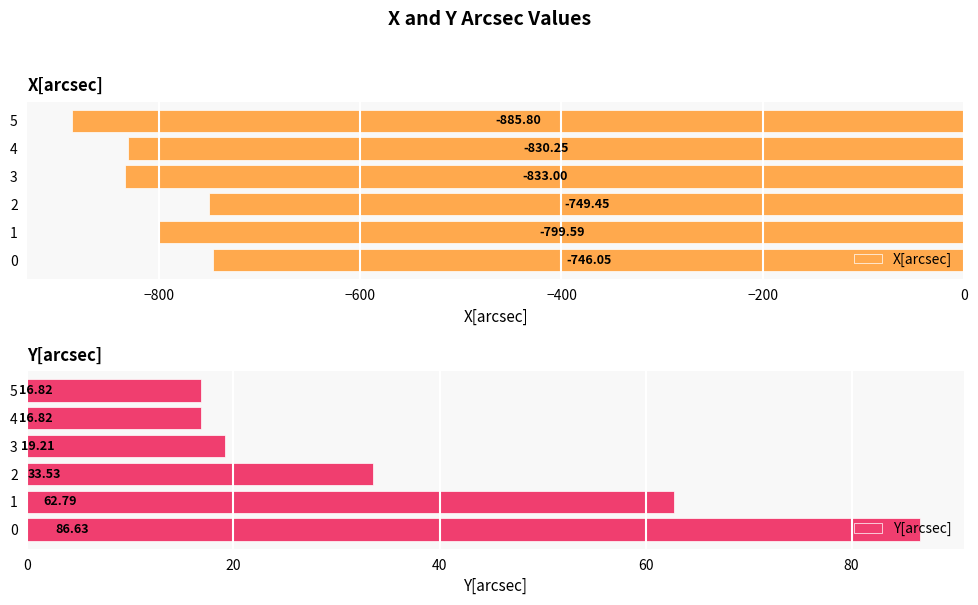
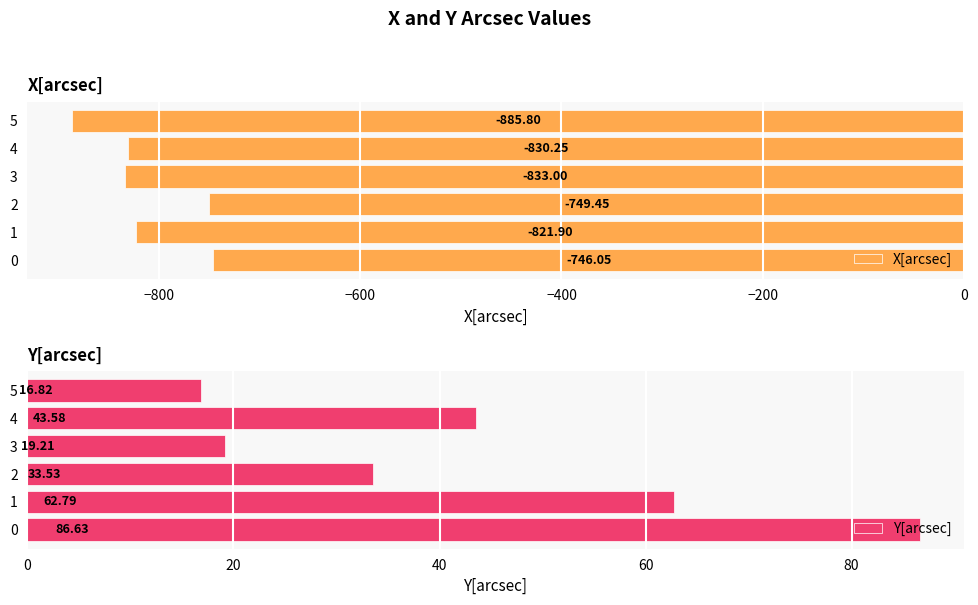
  {
    "X[arcsec]": {
      "5": -885.80,
      "4": -830.25,
      "3": -833.00,
      "2": -749.45,
-     "1": -799.59,
+     "1": -821.90,
      "0": -746.05
    },
    "Y[arcsec]": {
      "5": 16.82,
-     "4": 16.82,
+     "4": 43.58,
      "3": 19.21,
      "2": 33.53,
      "1": 62.79,
      "0": 86.63
    }
  }
